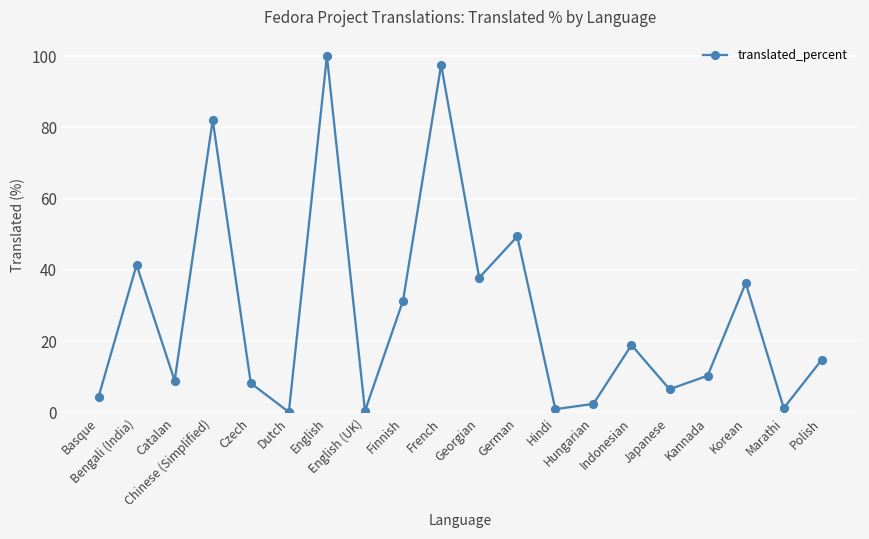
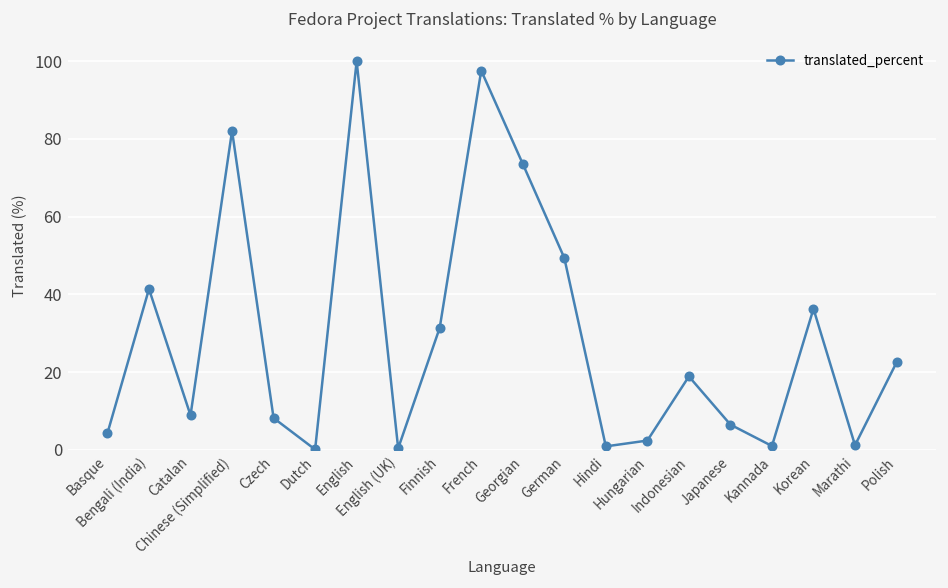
  {
    "Basque": 4,
    "Bengali (India)": 41,
    "Catalan": 9,
    "Chinese (Simplified)": 82,
    "Czech": 8,
    "Dutch": 0,
    "English": 100,
    "English (UK)": 0,
    "Finnish": 31,
    "French": 98,
-   "Georgian": 38,
+   "Georgian": 74,
    "German": 49,
    "Hindi": 1,
    "Hungarian": 2,
    "Indonesian": 19,
    "Japanese": 7,
-   "Kannada": 10,
+   "Kannada": 1,
    "Korean": 36,
    "Marathi": 1,
-   "Polish": 15
+   "Polish": 23
  }
